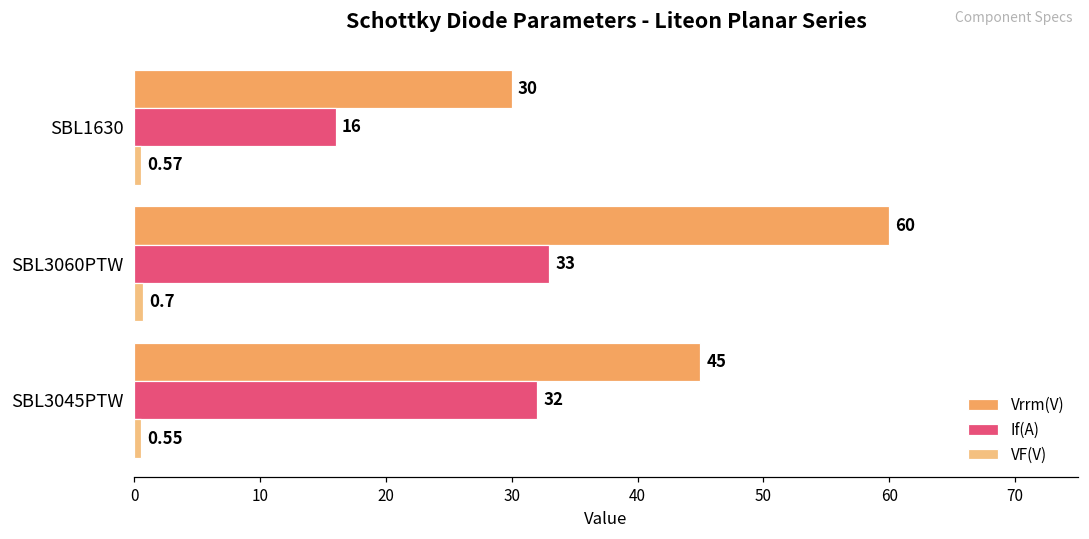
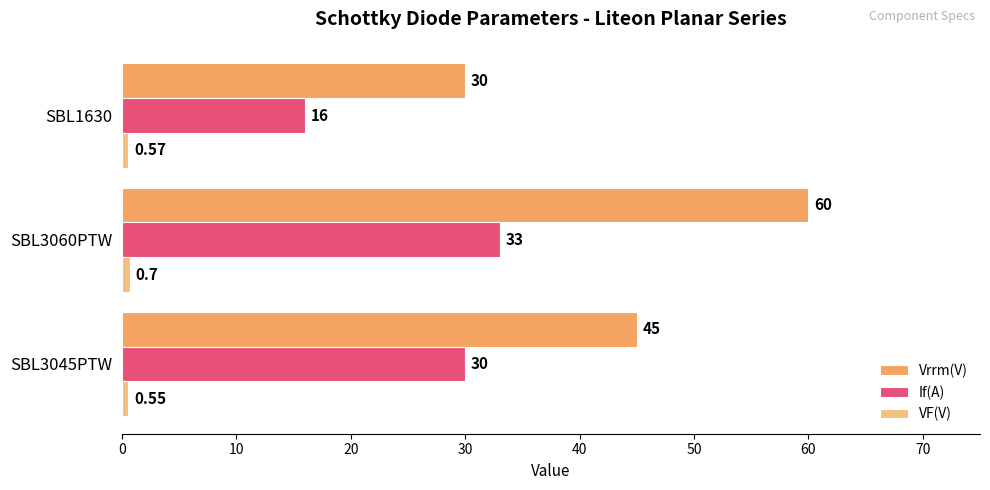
  {
    "If(A)": {
      "SBL1630": 16,
      "SBL3060PTW": 33,
-     "SBL3045PTW": 32
+     "SBL3045PTW": 30
    }
  }
